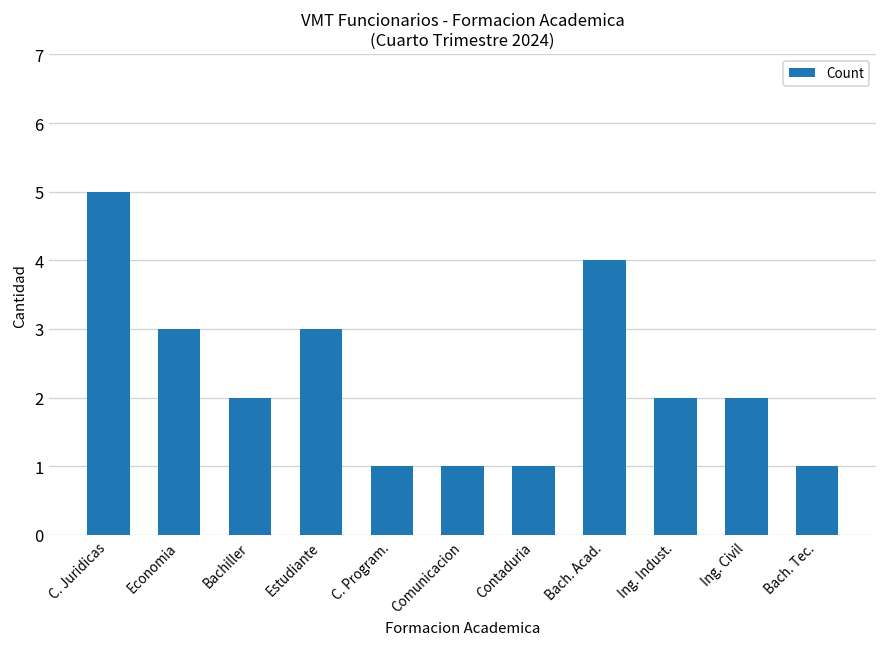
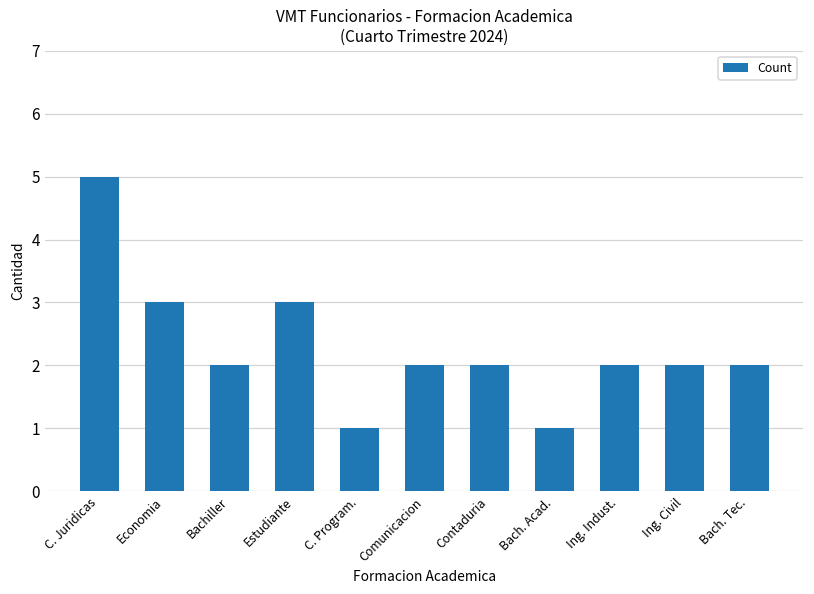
  {
    "C. Juridicas": 5,
    "Economia": 3,
    "Bachiller": 2,
    "Estudiante": 3,
    "C. Program.": 1,
-   "Comunicacion": 1,
-   "Contaduria": 1,
-   "Bach. Acad.": 4,
+   "Comunicacion": 2,
+   "Contaduria": 2,
+   "Bach. Acad.": 1,
    "Ing. Indust.": 2,
    "Ing. Civil": 2,
-   "Bach. Tec.": 1
+   "Bach. Tec.": 2
  }
